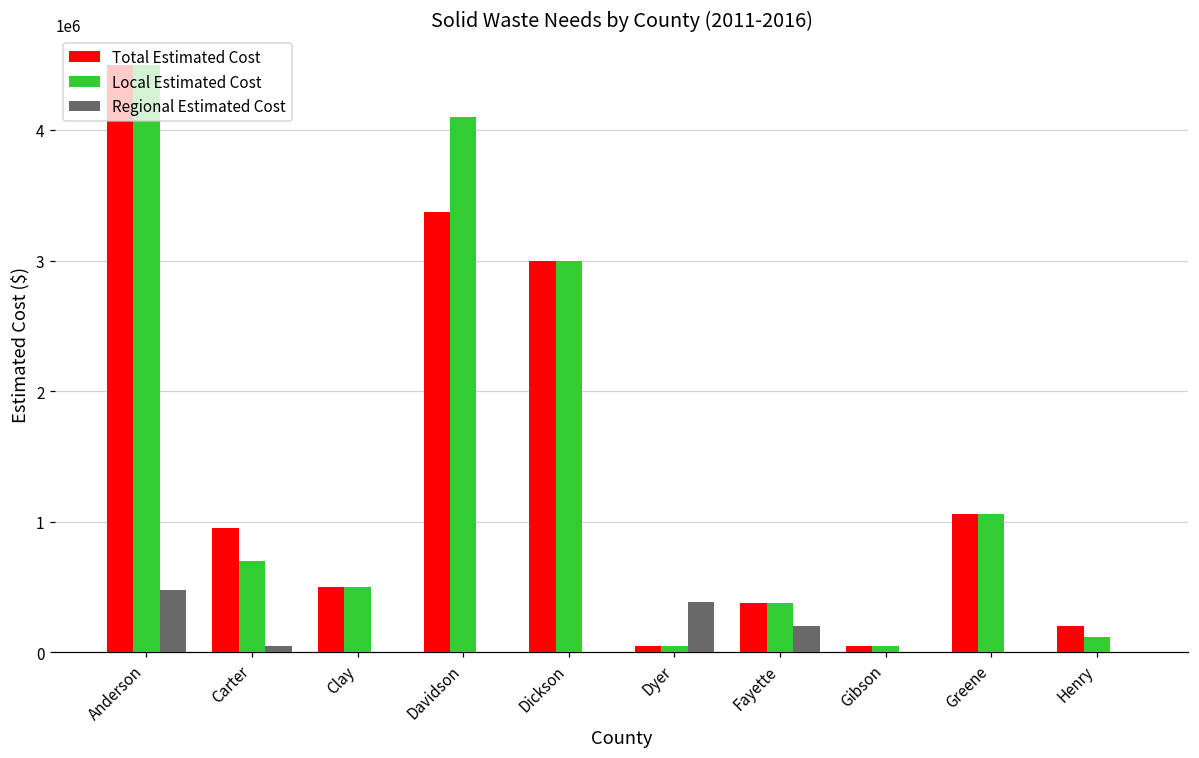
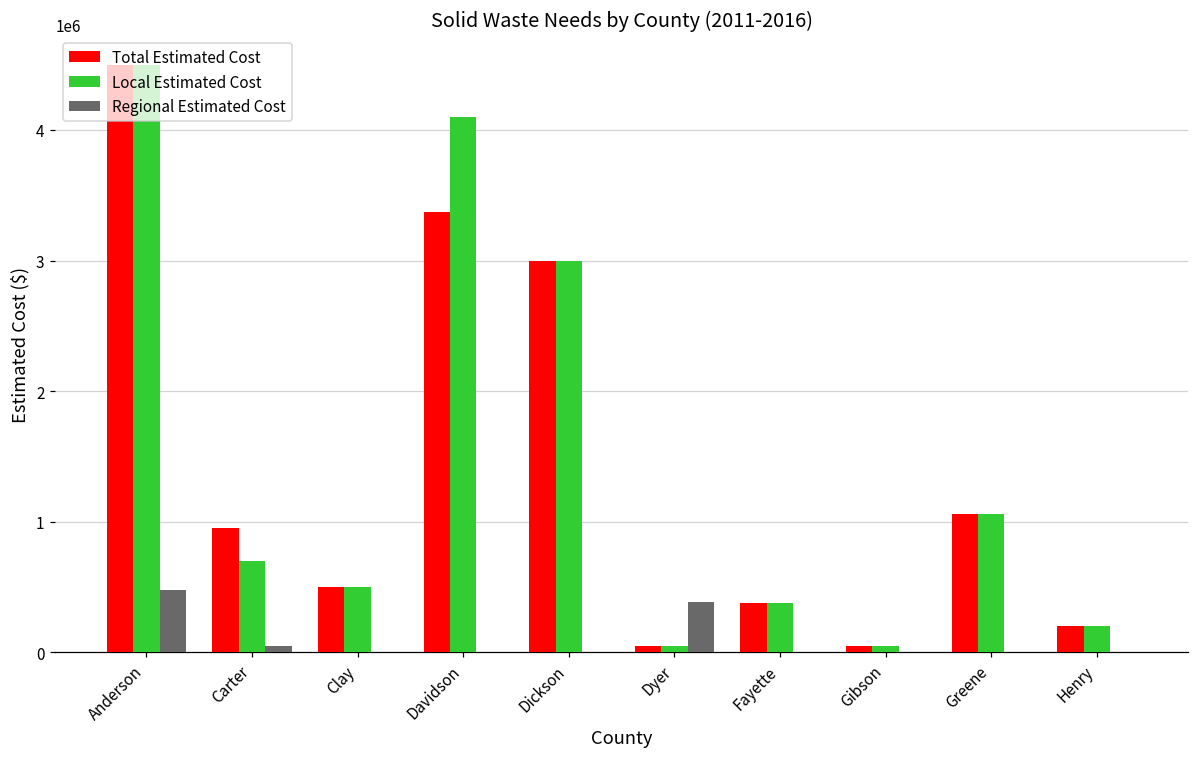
  {
    "Total Estimated Cost": {
      "Carter": 950000,
      "Clay": 500000,
      "Davidson": 3370000,
      "Dickson": 3000000,
      "Dyer": 50000,
      "Fayette": 380000,
      "Gibson": 50000,
      "Greene": 1060000,
      "Henry": 200000
    },
    "Local Estimated Cost": {
      "Carter": 700000,
      "Clay": 500000,
      "Davidson": 4100000,
      "Dickson": 3000000,
      "Dyer": 50000,
      "Fayette": 380000,
      "Gibson": 50000,
      "Greene": 1060000,
-     "Henry": 120000
+     "Henry": 200000
    },
    "Regional Estimated Cost": {
      "Anderson": 480000,
      "Carter": 50000,
      "Clay": 0,
      "Davidson": 0,
      "Dickson": 0,
      "Dyer": 390000,
-     "Fayette": 200000,
+     "Fayette": 0,
      "Gibson": 0,
      "Greene": 0,
      "Henry": 0
    }
  }
